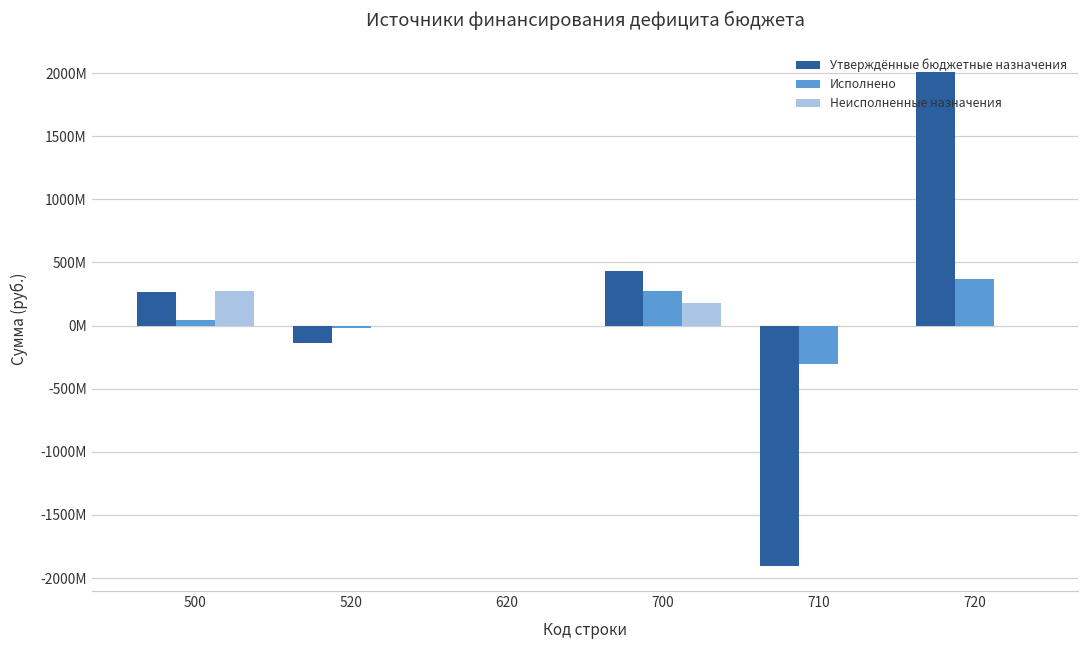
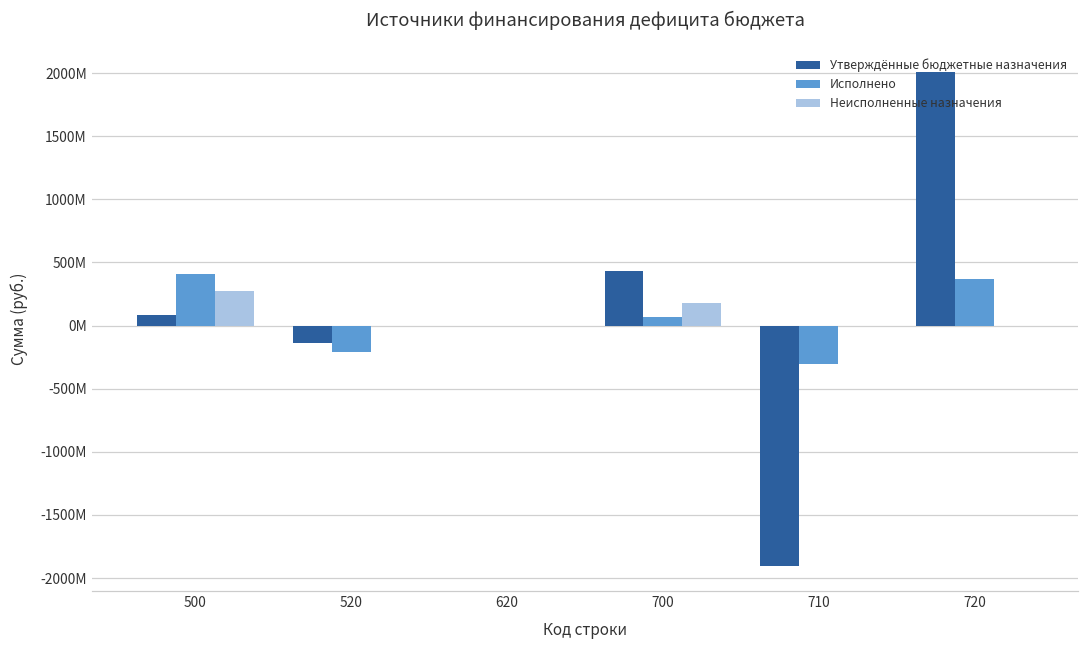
  {
    "Утверждённые бюджетные назначения": {
-     "500": 270000000,
+     "500": 80000000,
      "520": -140000000,
      "620": 0,
      "700": 430000000,
      "710": -1900000000,
      "720": 2010000000
    },
    "Исполнено": {
-     "500": 50000000,
-     "520": -20000000,
+     "500": 410000000,
+     "520": -210000000,
      "620": 0,
-     "700": 270000000,
+     "700": 70000000,
      "710": -300000000,
      "720": 370000000
    },
    "Неисполненные назначения": {
      "500": 270000000,
      "520": 0,
      "620": 0,
      "700": 180000000,
      "710": 0,
      "720": 0
    }
  }
